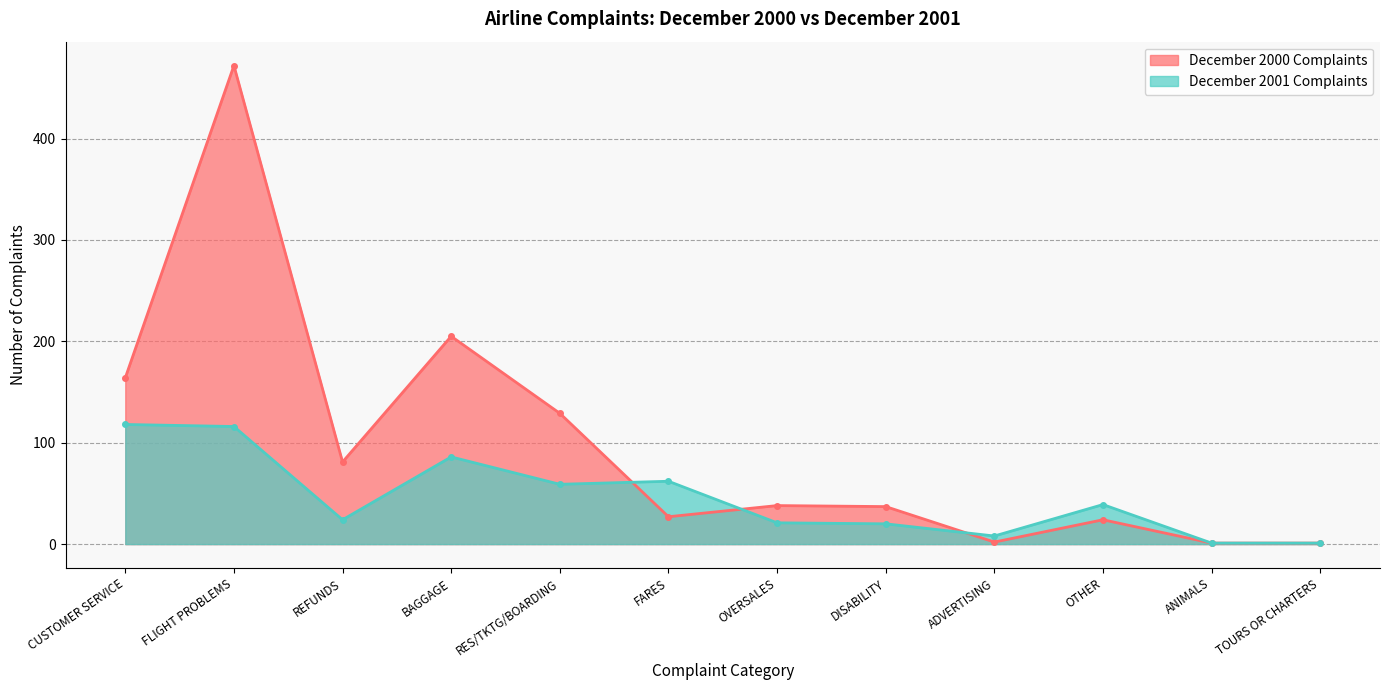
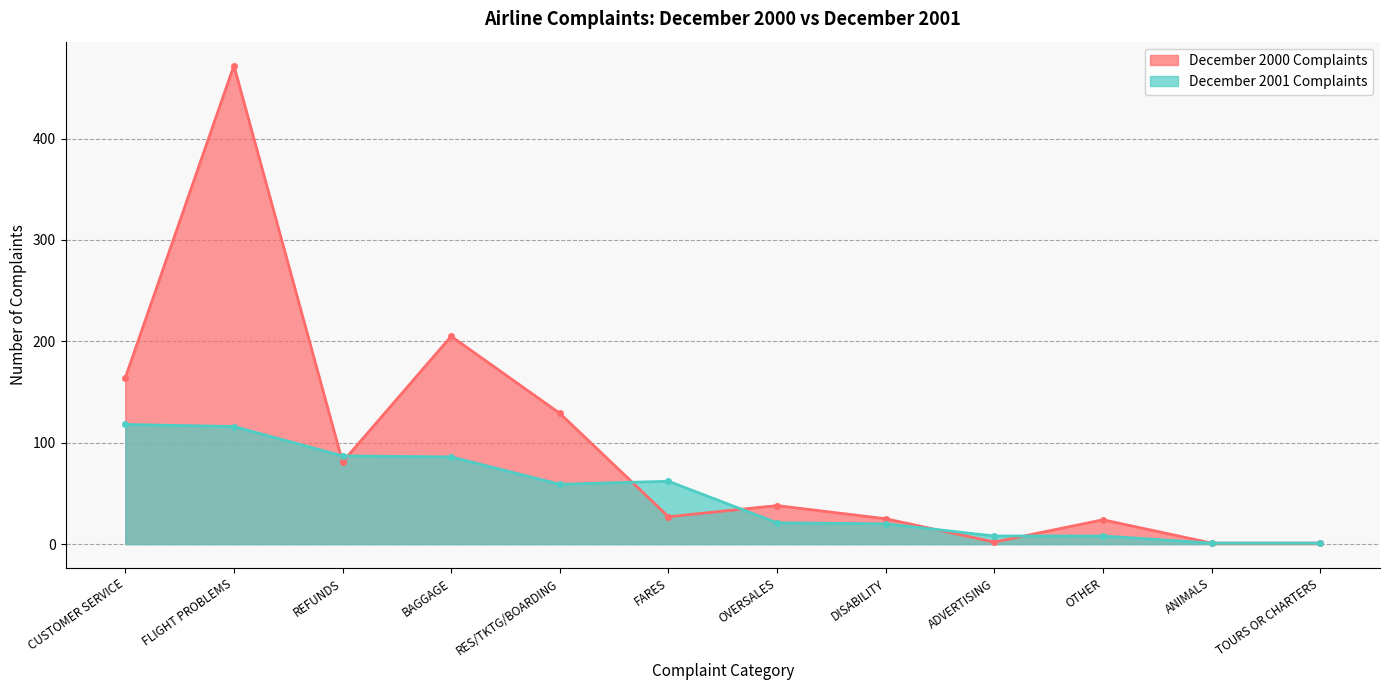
  {
    "December 2000 Complaints": {
      "CUSTOMER SERVICE": 164,
      "FLIGHT PROBLEMS": 472,
      "REFUNDS": 81,
      "BAGGAGE": 205,
      "RES/TKTG/BOARDING": 129,
      "FARES": 27,
      "OVERSALES": 38,
-     "DISABILITY": 37,
+     "DISABILITY": 25,
      "ADVERTISING": 2,
      "OTHER": 24
    },
    "December 2001 Complaints": {
      "CUSTOMER SERVICE": 118,
      "FLIGHT PROBLEMS": 116,
-     "REFUNDS": 24,
+     "REFUNDS": 87,
      "BAGGAGE": 86,
      "RES/TKTG/BOARDING": 59,
      "FARES": 62,
      "OVERSALES": 21,
      "DISABILITY": 20,
      "ADVERTISING": 8,
-     "OTHER": 39
+     "OTHER": 8
    }
  }
